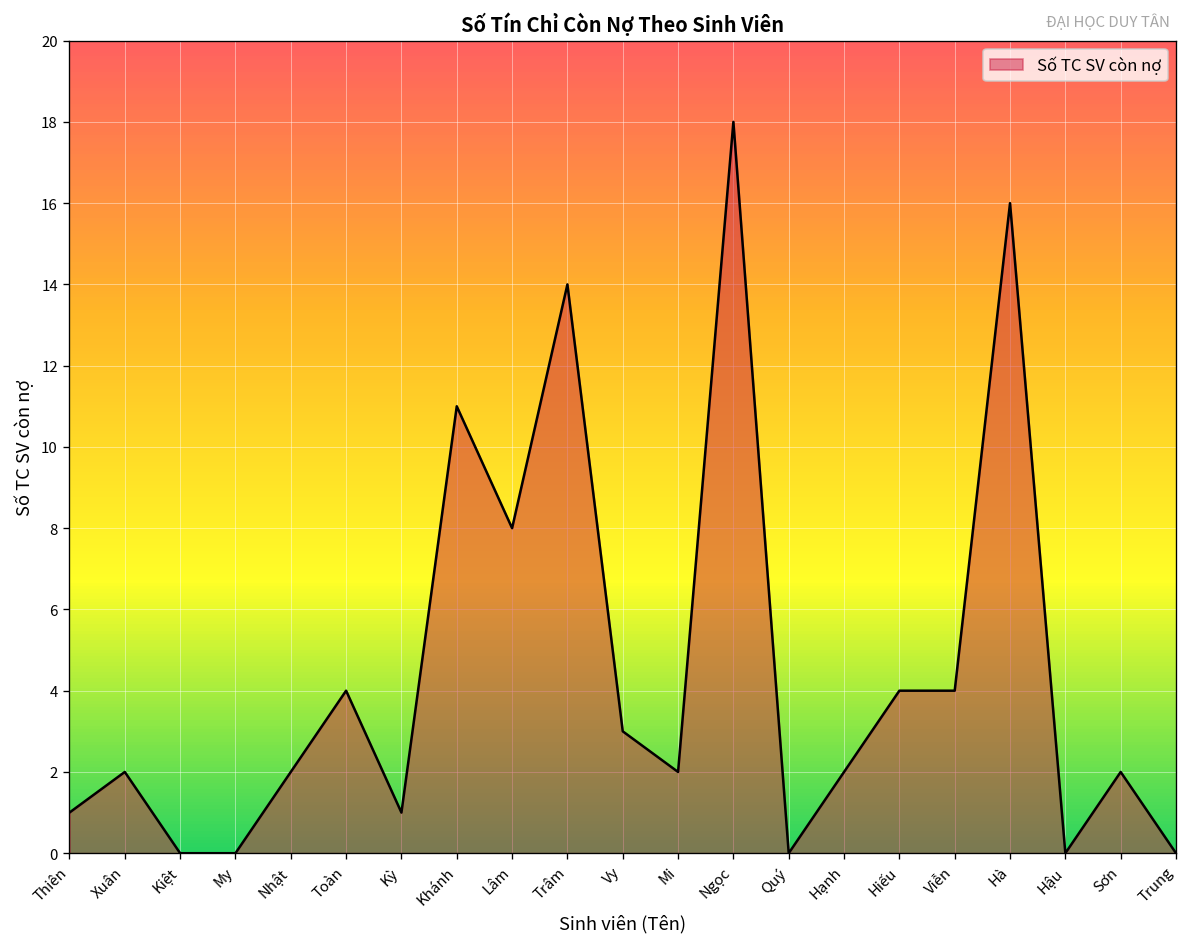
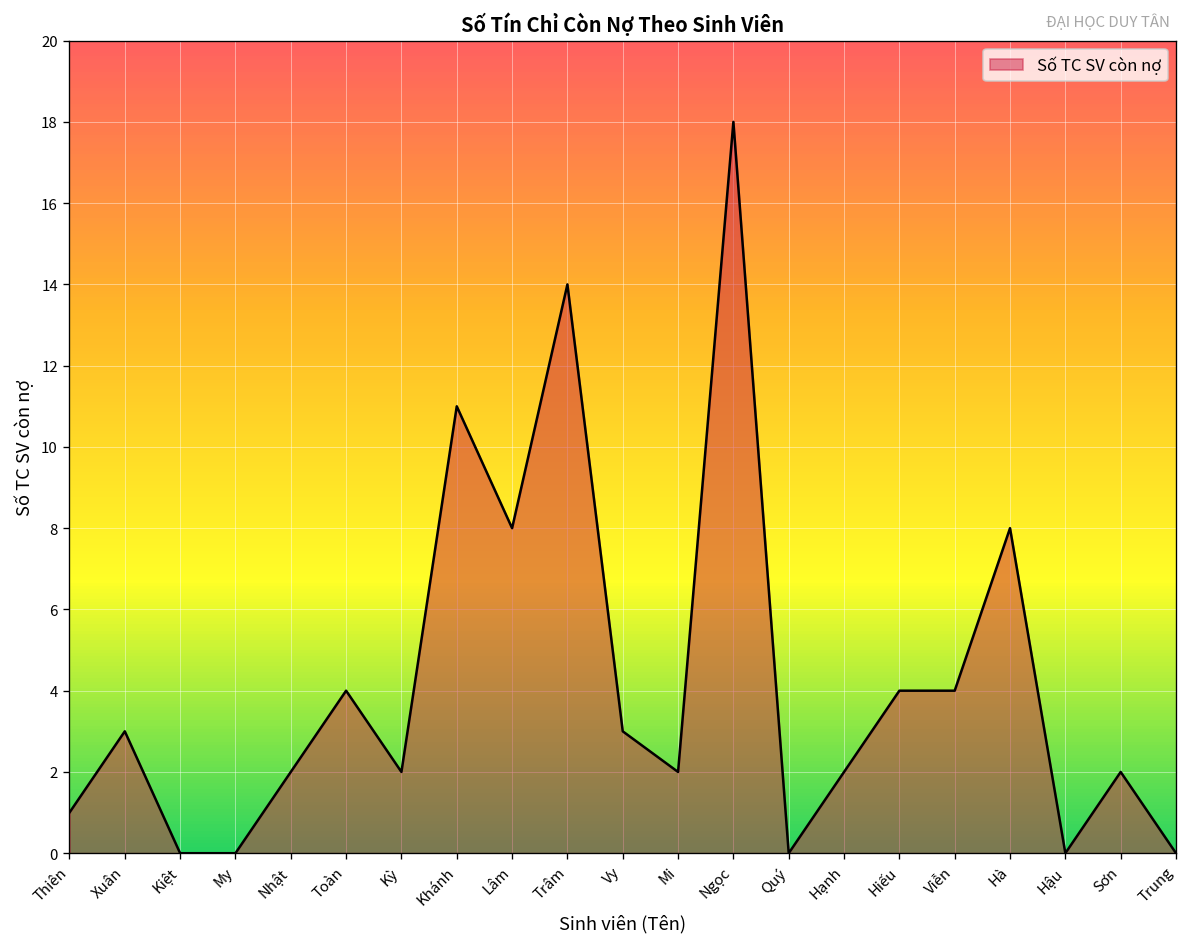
  {
    "Thiên": 1,
-   "Xuân": 2,
+   "Xuân": 3,
    "Kiệt": 0,
    "My": 0,
    "Nhật": 2,
    "Toàn": 4,
-   "Kỳ": 1,
+   "Kỳ": 2,
    "Khánh": 11,
    "Lâm": 8,
    "Trâm": 14,
    "Vy": 3,
    "Mi": 2,
    "Ngọc": 18,
    "Quý": 0,
    "Hạnh": 2,
    "Hiếu": 4,
    "Viễn": 4,
-   "Hà": 16,
+   "Hà": 8,
    "Hậu": 0,
    "Sơn": 2,
    "Trung": 0
  }
